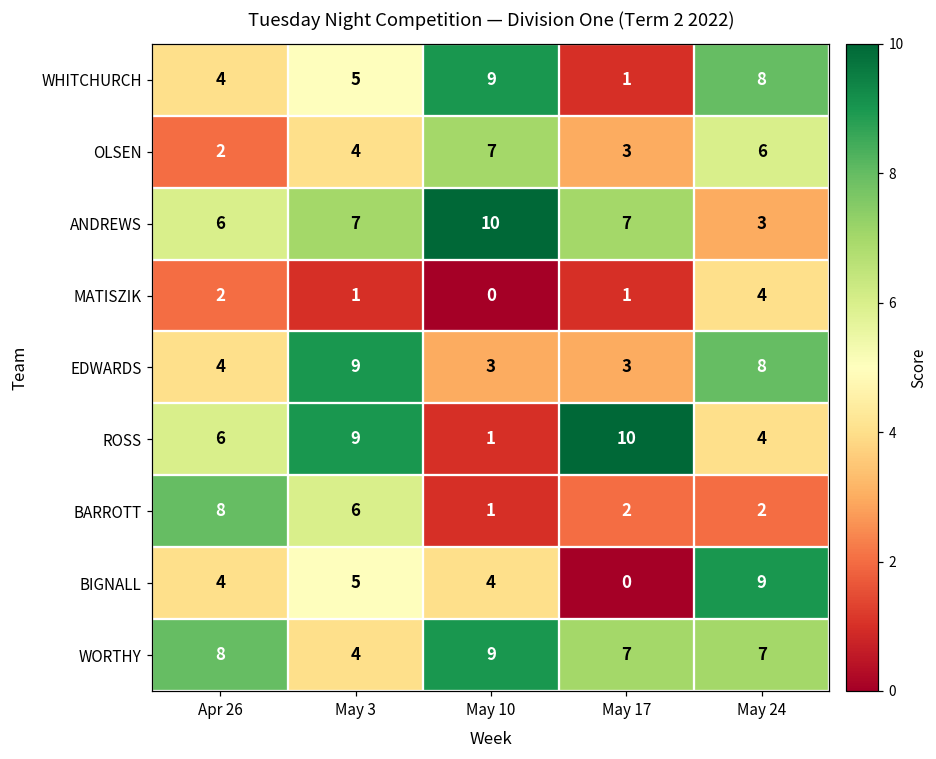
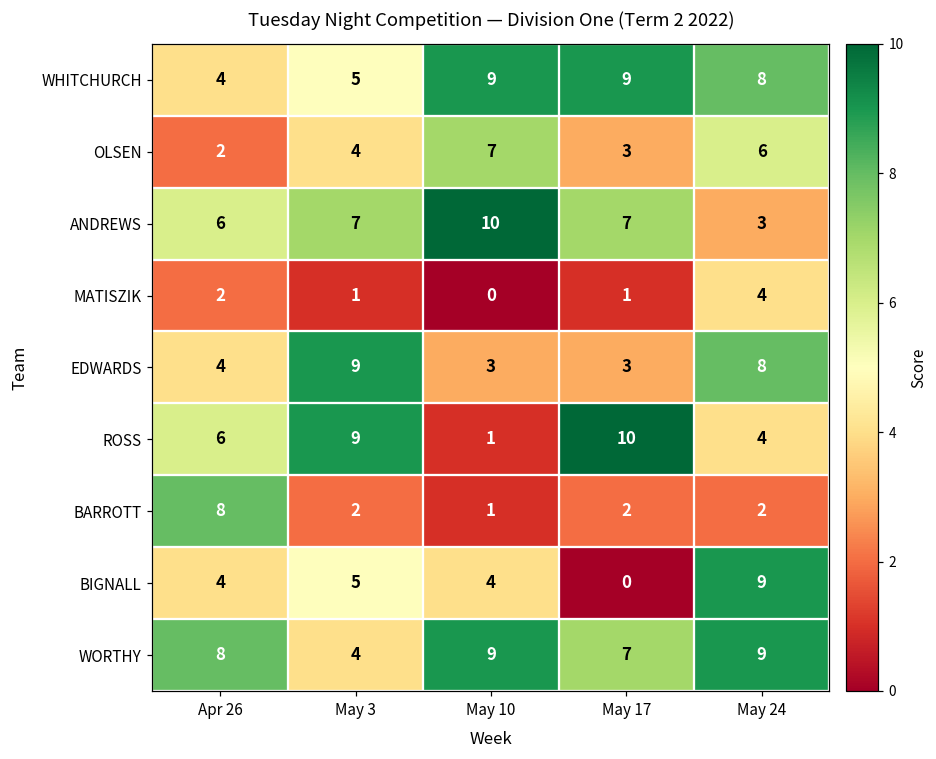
  {
    "WHITCHURCH": {
      "Apr 26": 4,
      "May 3": 5,
      "May 10": 9,
-     "May 17": 1,
+     "May 17": 9,
      "May 24": 8
    },
    "OLSEN": {
      "Apr 26": 2,
      "May 3": 4,
      "May 10": 7,
      "May 17": 3,
      "May 24": 6
    },
    "ANDREWS": {
      "Apr 26": 6,
      "May 3": 7,
      "May 10": 10,
      "May 17": 7,
      "May 24": 3
    },
    "MATISZIK": {
      "Apr 26": 2,
      "May 3": 1,
      "May 10": 0,
      "May 17": 1,
      "May 24": 4
    },
    "EDWARDS": {
      "Apr 26": 4,
      "May 3": 9,
      "May 10": 3,
      "May 17": 3,
      "May 24": 8
    },
    "ROSS": {
      "Apr 26": 6,
      "May 3": 9,
      "May 10": 1,
      "May 17": 10,
      "May 24": 4
    },
    "BARROTT": {
      "Apr 26": 8,
-     "May 3": 6,
+     "May 3": 2,
      "May 10": 1,
      "May 17": 2,
      "May 24": 2
    },
    "BIGNALL": {
      "Apr 26": 4,
      "May 3": 5,
      "May 10": 4,
      "May 17": 0,
      "May 24": 9
    },
    "WORTHY": {
      "Apr 26": 8,
      "May 3": 4,
      "May 10": 9,
      "May 17": 7,
-     "May 24": 7
+     "May 24": 9
    }
  }
